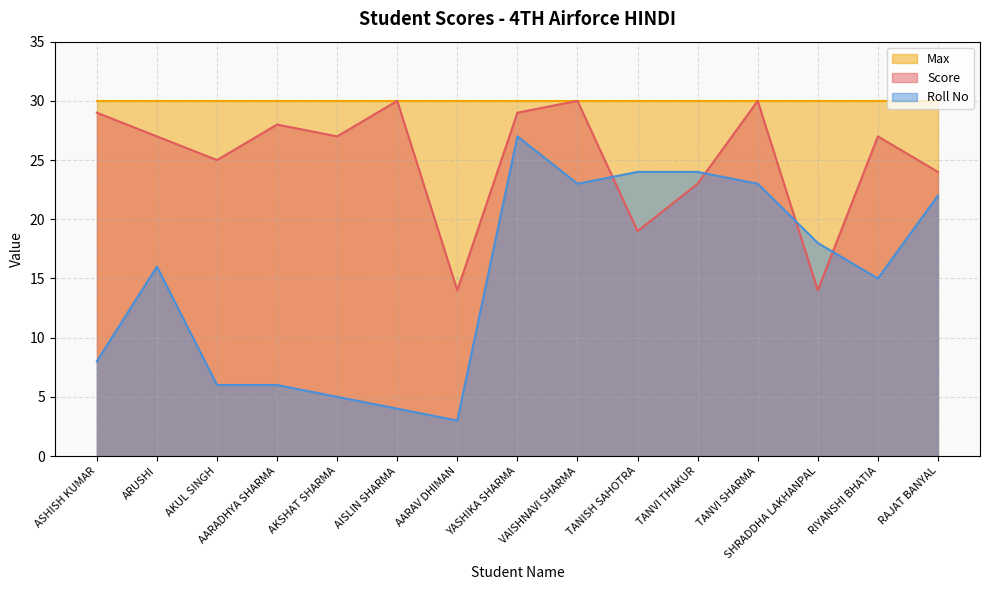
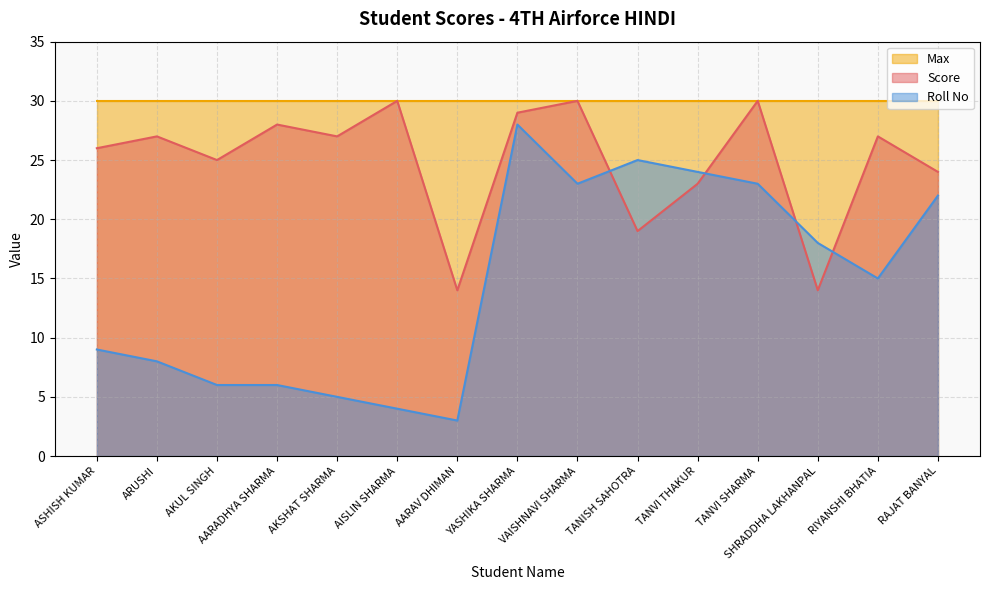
  {
    "Max": {
      "ASHISH KUMAR": 30,
      "ARUSHI": 30,
      "AKUL SINGH": 30,
      "AARADHYA SHARMA": 30,
      "AKSHAT SHARMA": 30,
      "AARAV DHIMAN": 30,
      "YASHIKA SHARMA": 30,
      "TANISH SAHOTRA": 30,
      "TANVI THAKUR": 30,
      "SHRADDHA LAKHANPAL": 30,
      "RIYANSHI BHATIA": 30
    },
    "Score": {
-     "ASHISH KUMAR": 29,
+     "ASHISH KUMAR": 26,
      "ARUSHI": 27,
      "AKUL SINGH": 25,
      "AARADHYA SHARMA": 28,
      "AKSHAT SHARMA": 27,
      "AARAV DHIMAN": 14,
      "YASHIKA SHARMA": 29,
      "TANISH SAHOTRA": 19,
      "TANVI THAKUR": 23,
      "SHRADDHA LAKHANPAL": 14,
      "RIYANSHI BHATIA": 27,
      "RAJAT BANYAL": 24
    },
    "Roll No": {
-     "ASHISH KUMAR": 8,
-     "ARUSHI": 16,
+     "ASHISH KUMAR": 9,
+     "ARUSHI": 8,
      "AKUL SINGH": 6,
      "AARADHYA SHARMA": 6,
      "AKSHAT SHARMA": 5,
      "AISLIN SHARMA": 4,
      "AARAV DHIMAN": 3,
-     "YASHIKA SHARMA": 27,
+     "YASHIKA SHARMA": 28,
      "VAISHNAVI SHARMA": 23,
-     "TANISH SAHOTRA": 24,
+     "TANISH SAHOTRA": 25,
      "TANVI THAKUR": 24,
      "TANVI SHARMA": 23,
      "SHRADDHA LAKHANPAL": 18,
      "RIYANSHI BHATIA": 15,
      "RAJAT BANYAL": 22
    }
  }
